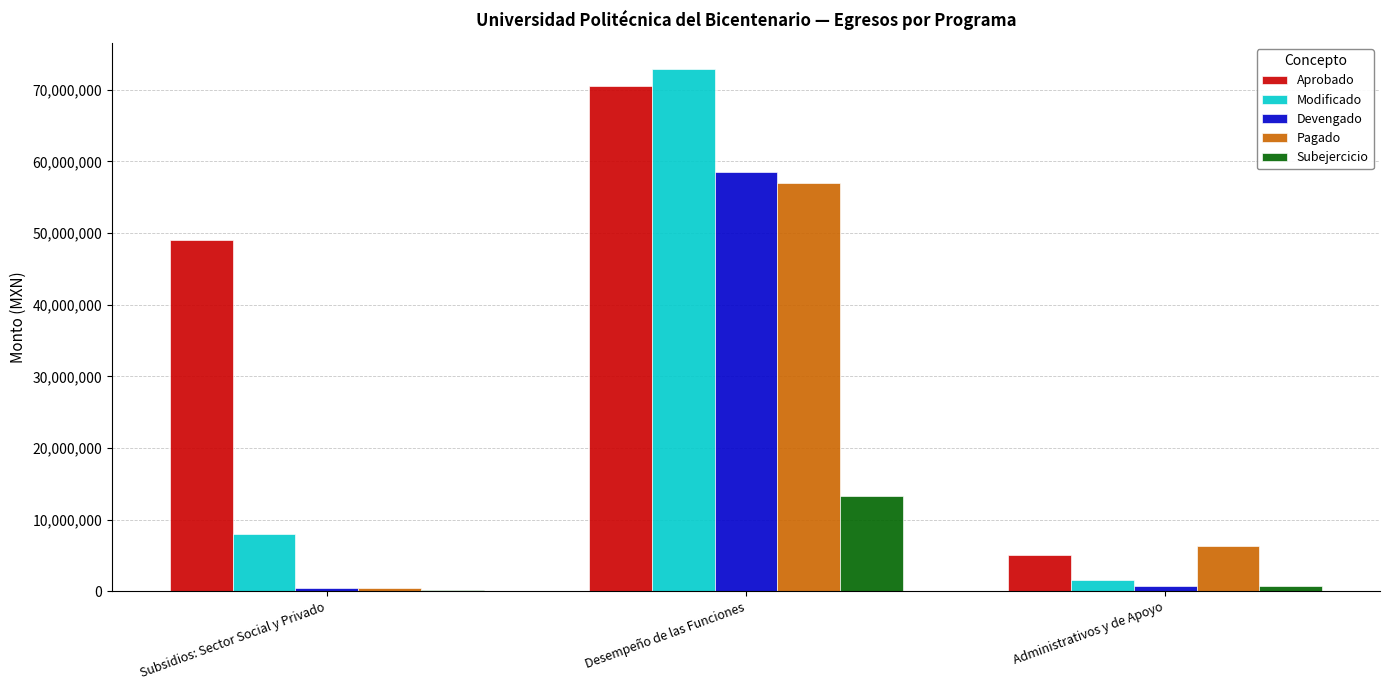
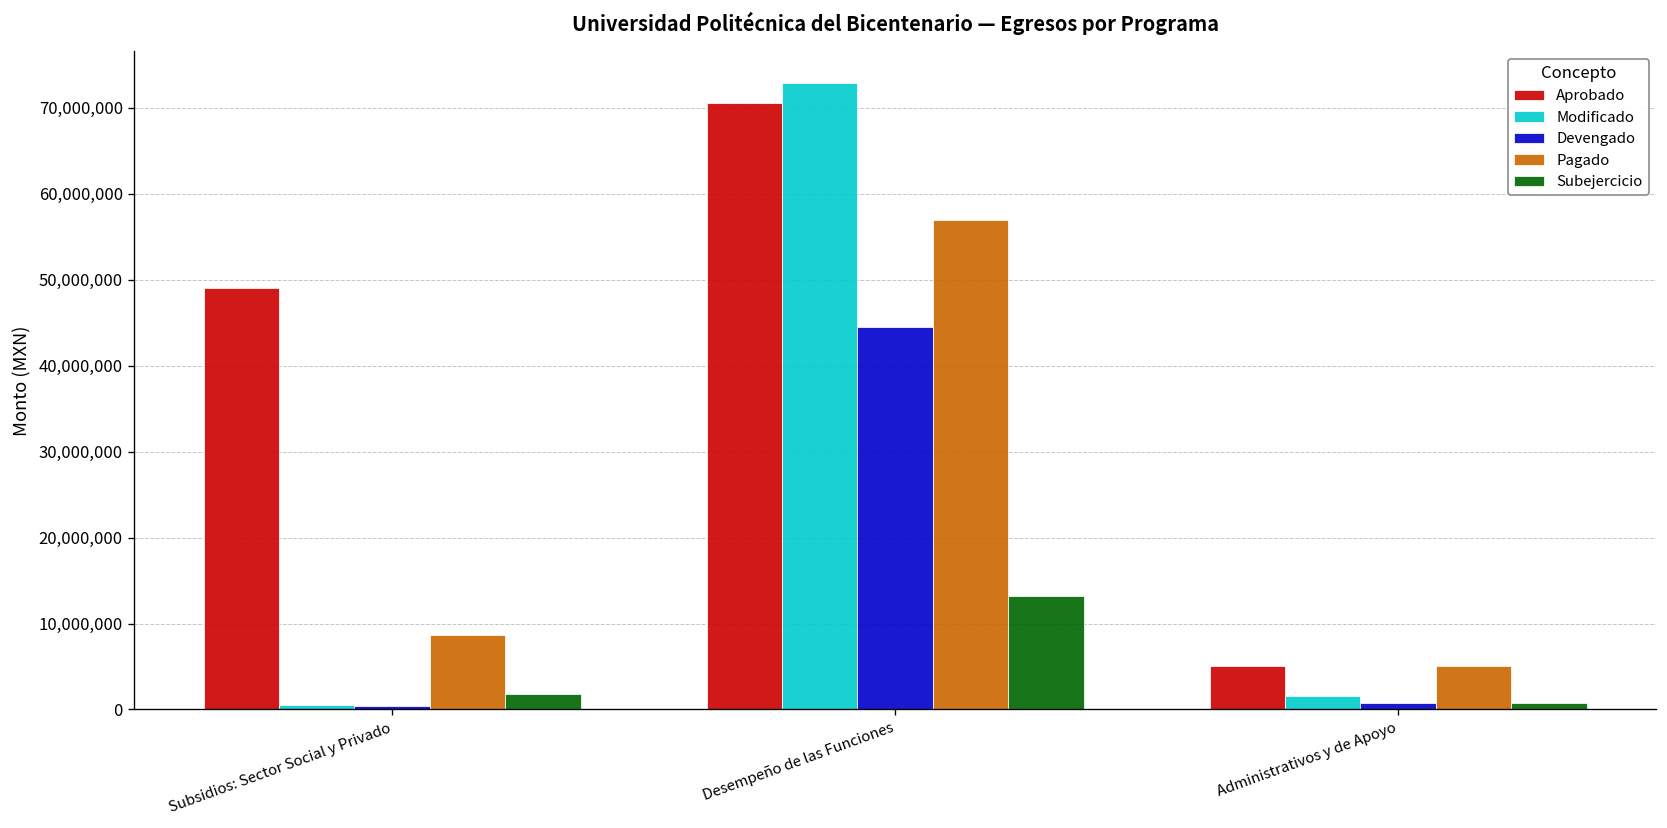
  {
    "Aprobado": {
      "Subsidios: Sector Social y Privado": "49,000,000",
      "Desempeño de las Funciones": "71,000,000",
      "Administrativos y de Apoyo": "5,000,000"
    },
    "Modificado": {
-     "Subsidios: Sector Social y Privado": "8,000,000",
+     "Subsidios: Sector Social y Privado": "1,000,000",
      "Desempeño de las Funciones": "73,000,000",
      "Administrativos y de Apoyo": "2,000,000"
    },
    "Devengado": {
      "Subsidios: Sector Social y Privado": "0",
-     "Desempeño de las Funciones": "59,000,000",
+     "Desempeño de las Funciones": "45,000,000",
      "Administrativos y de Apoyo": "1,000,000"
    },
    "Pagado": {
-     "Subsidios: Sector Social y Privado": "0",
+     "Subsidios: Sector Social y Privado": "9,000,000",
      "Desempeño de las Funciones": "57,000,000",
-     "Administrativos y de Apoyo": "6,000,000"
+     "Administrativos y de Apoyo": "5,000,000"
    },
    "Subejercicio": {
-     "Subsidios: Sector Social y Privado": "0",
+     "Subsidios: Sector Social y Privado": "2,000,000",
      "Desempeño de las Funciones": "13,000,000",
      "Administrativos y de Apoyo": "1,000,000"
    }
  }
